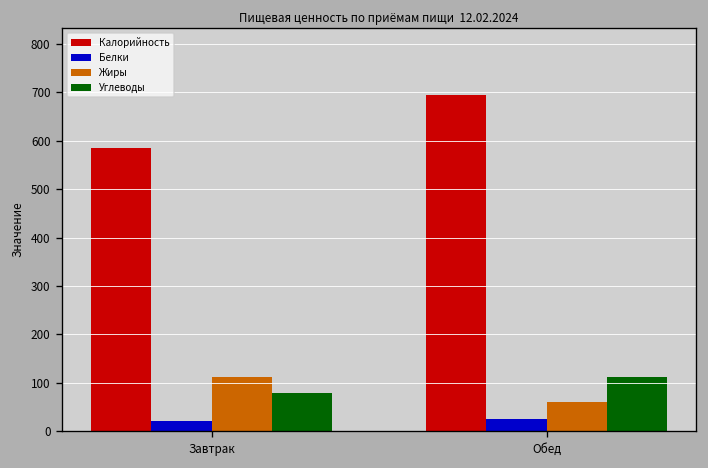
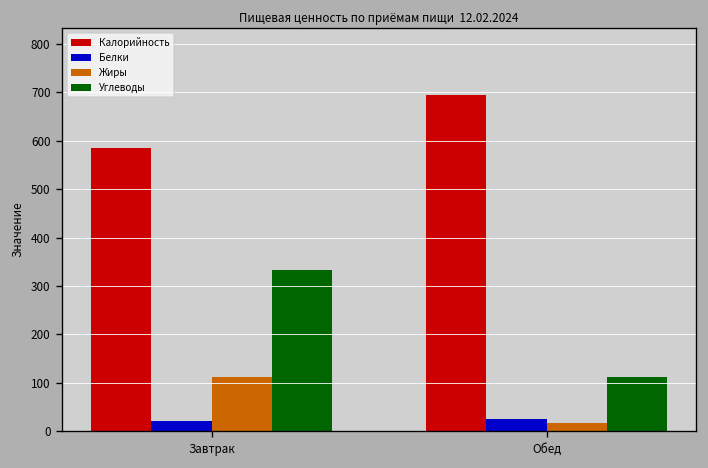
  {
    "Калорийность": {
      "Завтрак": 580,
      "Обед": 690
    },
    "Белки": {
      "Завтрак": 20,
      "Обед": 20
    },
    "Жиры": {
      "Завтрак": 110,
-     "Обед": 60
+     "Обед": 20
    },
    "Углеводы": {
-     "Завтрак": 80,
+     "Завтрак": 330,
      "Обед": 110
    }
  }
